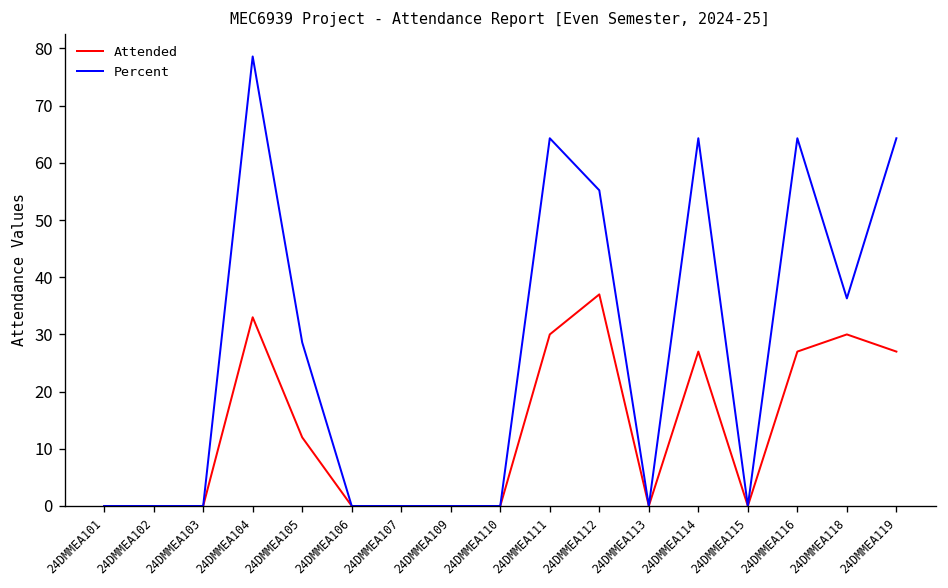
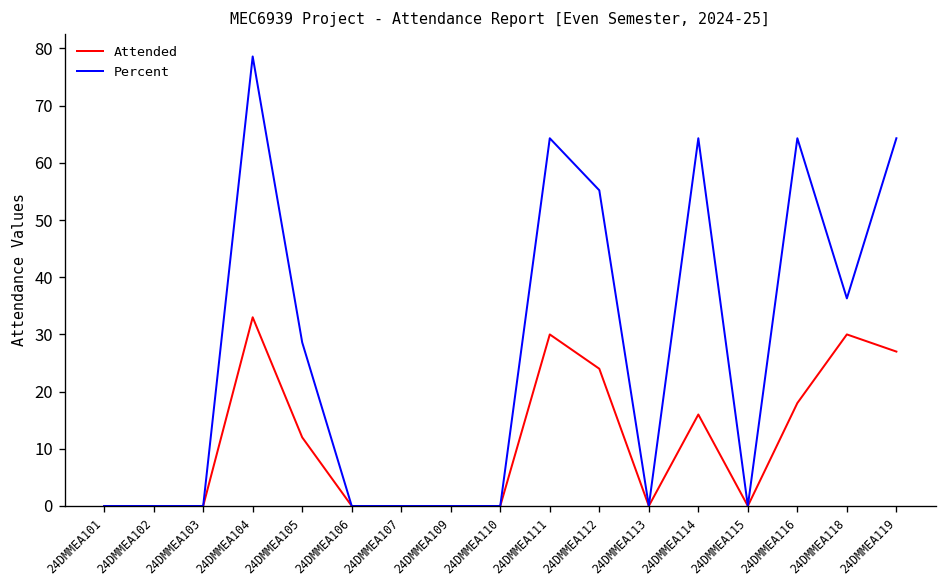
  {
    "Attended": {
      "24DMMEA104": 33,
      "24DMMEA105": 12,
      "24DMMEA111": 30,
-     "24DMMEA112": 37,
-     "24DMMEA114": 27,
-     "24DMMEA116": 27,
+     "24DMMEA112": 24,
+     "24DMMEA114": 16,
+     "24DMMEA116": 18,
      "24DMMEA118": 30,
      "24DMMEA119": 27
    },
    "Percent": {
      "24DMMEA104": 79,
      "24DMMEA105": 29,
      "24DMMEA111": 64,
      "24DMMEA112": 55,
      "24DMMEA114": 64,
      "24DMMEA116": 64,
      "24DMMEA118": 36,
      "24DMMEA119": 64
    }
  }
